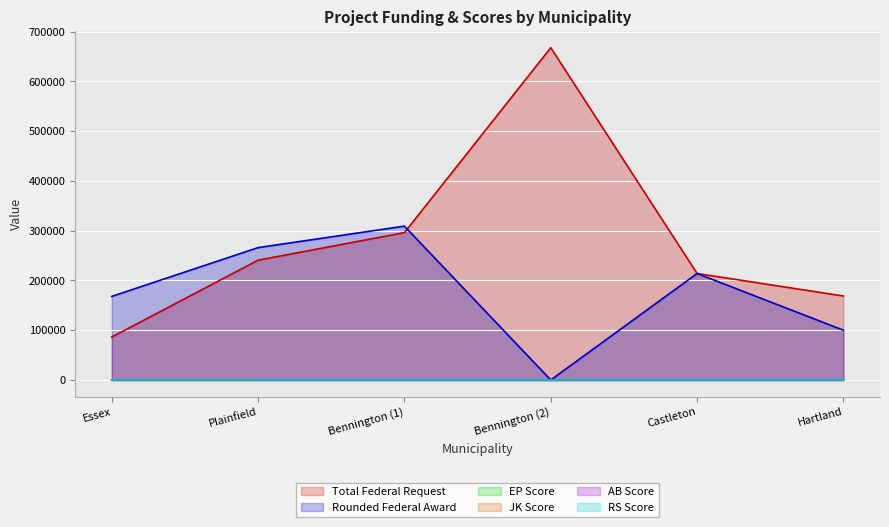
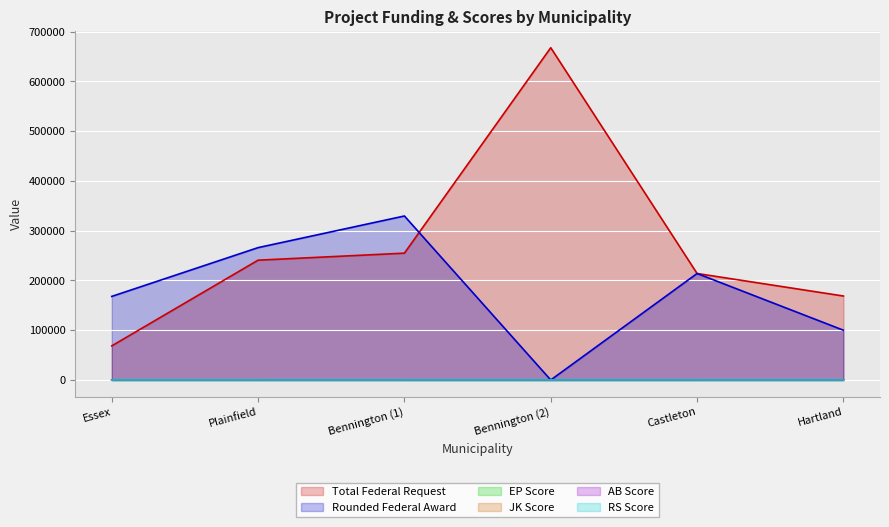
  {
    "Total Federal Request": {
-     "Essex": 90000,
+     "Essex": 70000,
      "Plainfield": 240000,
-     "Bennington (1)": 300000,
+     "Bennington (1)": 250000,
      "Bennington (2)": 670000,
      "Hartland": 170000
    },
    "Rounded Federal Award": {
      "Essex": 170000,
      "Plainfield": 270000,
-     "Bennington (1)": 310000,
+     "Bennington (1)": 330000,
      "Hartland": 100000
    },
    "RS Score": {
      "Essex": 0,
      "Plainfield": 0,
      "Bennington (1)": 0,
      "Castleton": 0,
      "Hartland": 0
    }
  }
